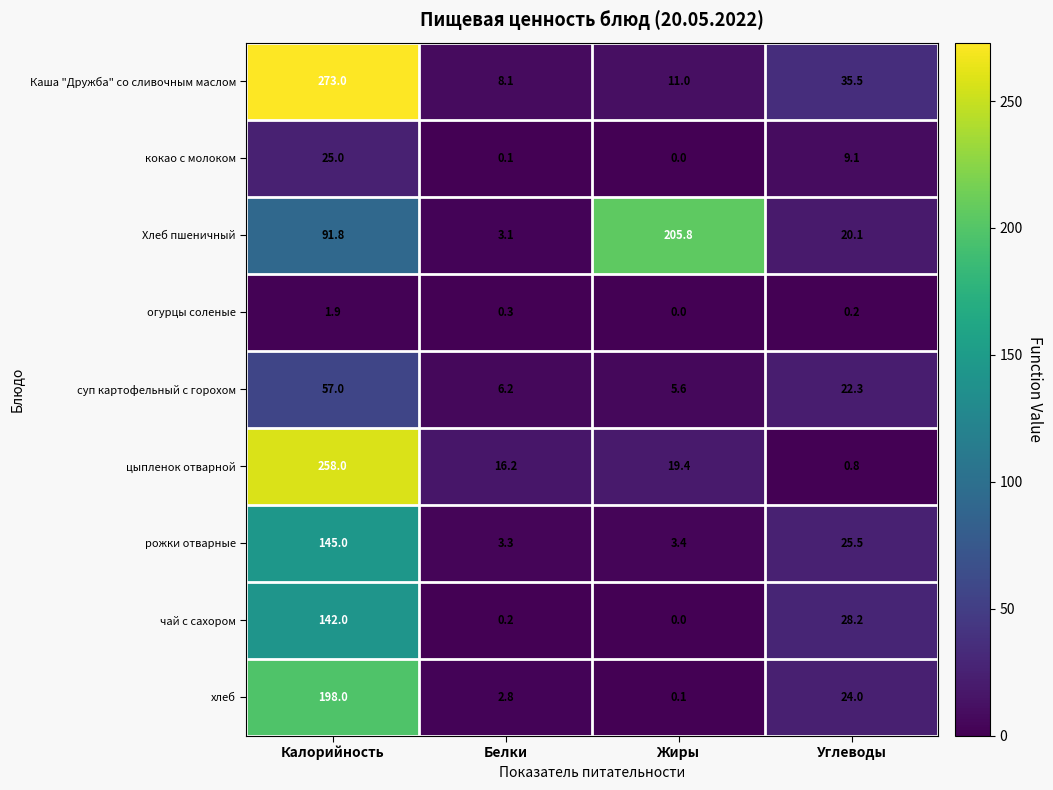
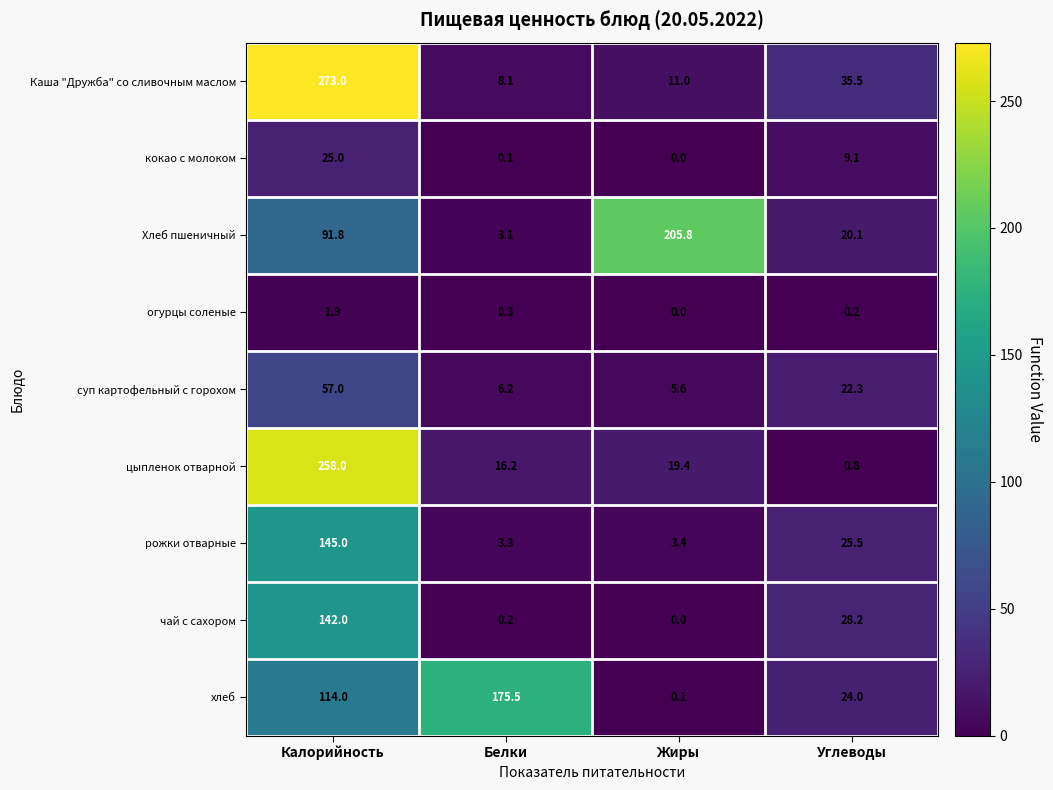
  {
    "Каша \"Дружба\" со сливочным маслом": {
      "Калорийность": 273.0,
      "Белки": 8.1,
      "Жиры": 11.0,
      "Углеводы": 35.5
    },
    "кокао с молоком": {
      "Калорийность": 25.0,
      "Белки": 0.1,
      "Жиры": 0.0,
      "Углеводы": 9.1
    },
    "Хлеб пшеничный": {
      "Калорийность": 91.8,
      "Белки": 3.1,
      "Жиры": 205.8,
      "Углеводы": 20.1
    },
    "огурцы соленые": {
      "Калорийность": 1.9,
      "Белки": 0.3,
      "Жиры": 0.0,
      "Углеводы": 0.2
    },
    "суп картофельный с горохом": {
      "Калорийность": 57.0,
      "Белки": 6.2,
      "Жиры": 5.6,
      "Углеводы": 22.3
    },
    "цыпленок отварной": {
      "Калорийность": 258.0,
      "Белки": 16.2,
      "Жиры": 19.4,
      "Углеводы": 0.8
    },
    "рожки отварные": {
      "Калорийность": 145.0,
      "Белки": 3.3,
      "Жиры": 3.4,
      "Углеводы": 25.5
    },
    "чай с сахором": {
      "Калорийность": 142.0,
      "Белки": 0.2,
      "Жиры": 0.0,
      "Углеводы": 28.2
    },
    "хлеб": {
-     "Калорийность": 198.0,
-     "Белки": 2.8,
+     "Калорийность": 114.0,
+     "Белки": 175.5,
      "Жиры": 0.1,
      "Углеводы": 24.0
    }
  }
